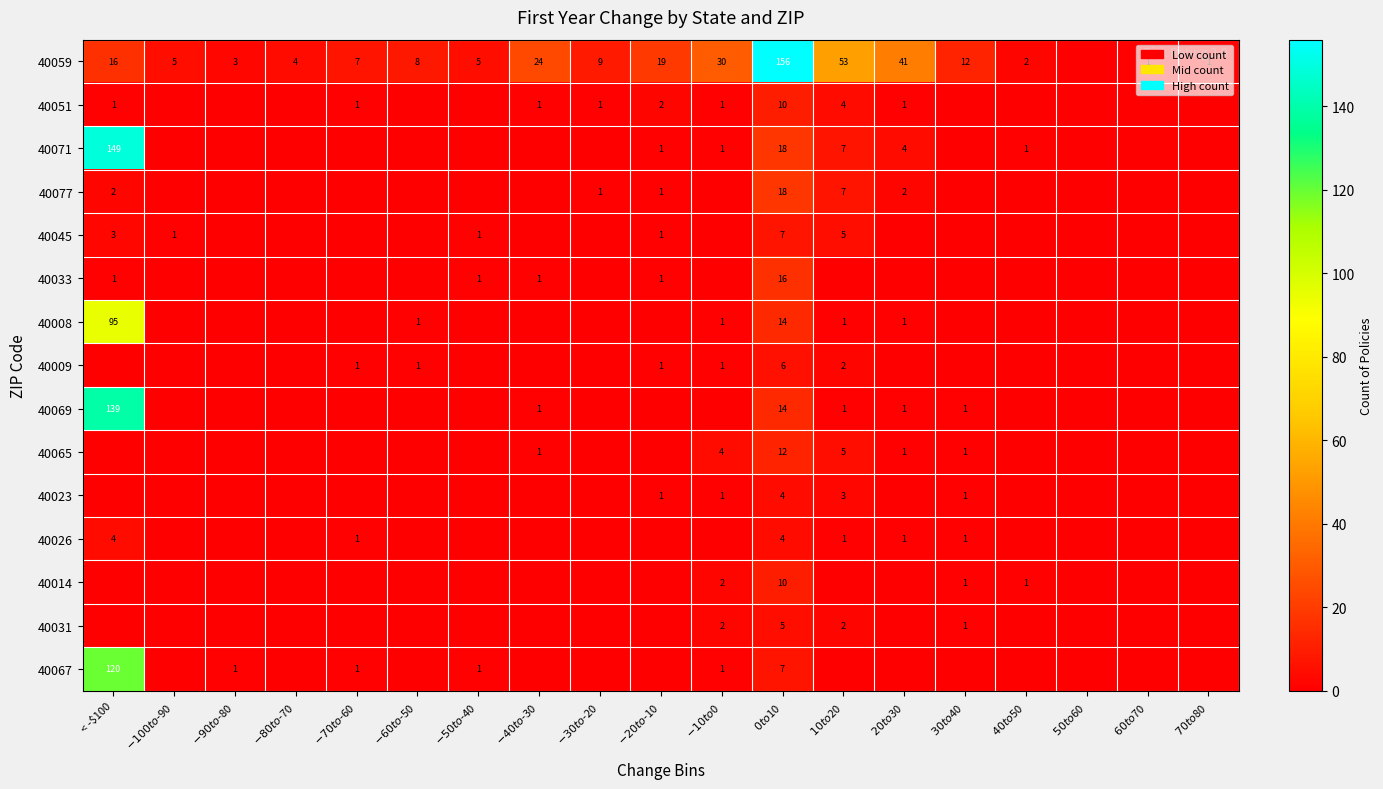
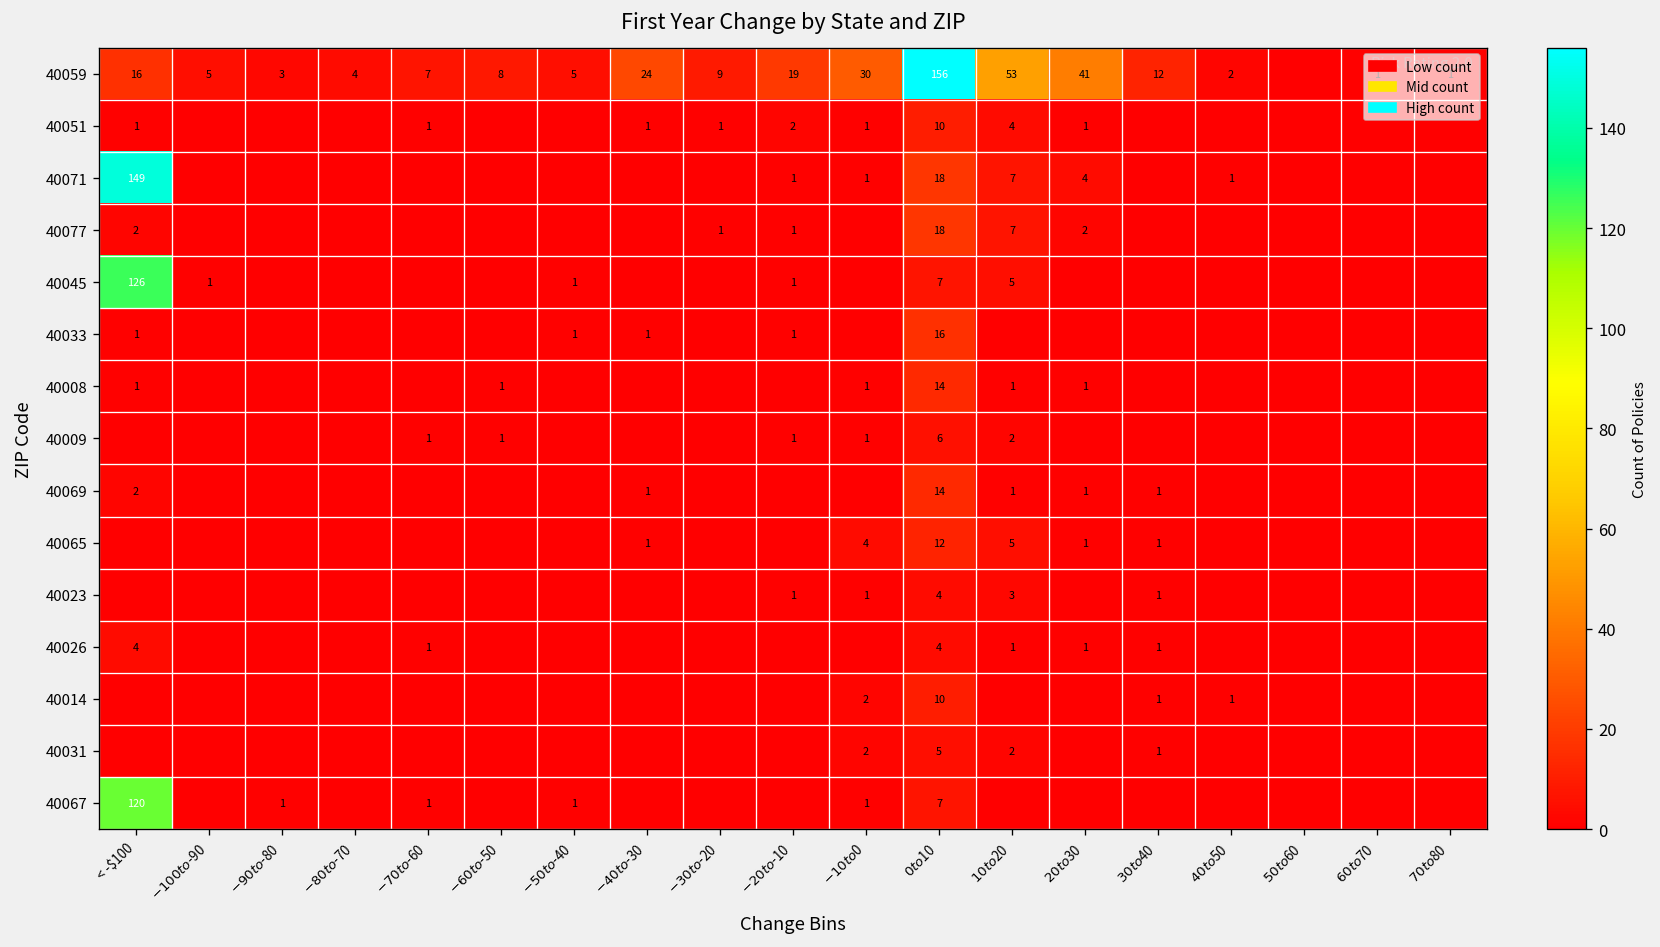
  {
    "40059": {
      "< -$100": 16
    },
    "40051": {
      "< -$100": 1
    },
    "40071": {
      "< -$100": 149
    },
    "40077": {
      "< -$100": 2
    },
    "40045": {
-     "< -$100": 3
+     "< -$100": 126
    },
    "40033": {
      "< -$100": 1
    },
    "40008": {
-     "< -$100": 95
+     "< -$100": 1
    },
    "40069": {
-     "< -$100": 139
+     "< -$100": 2
    },
    "40026": {
      "< -$100": 4
    },
    "40067": {
      "< -$100": 120
    }
  }
